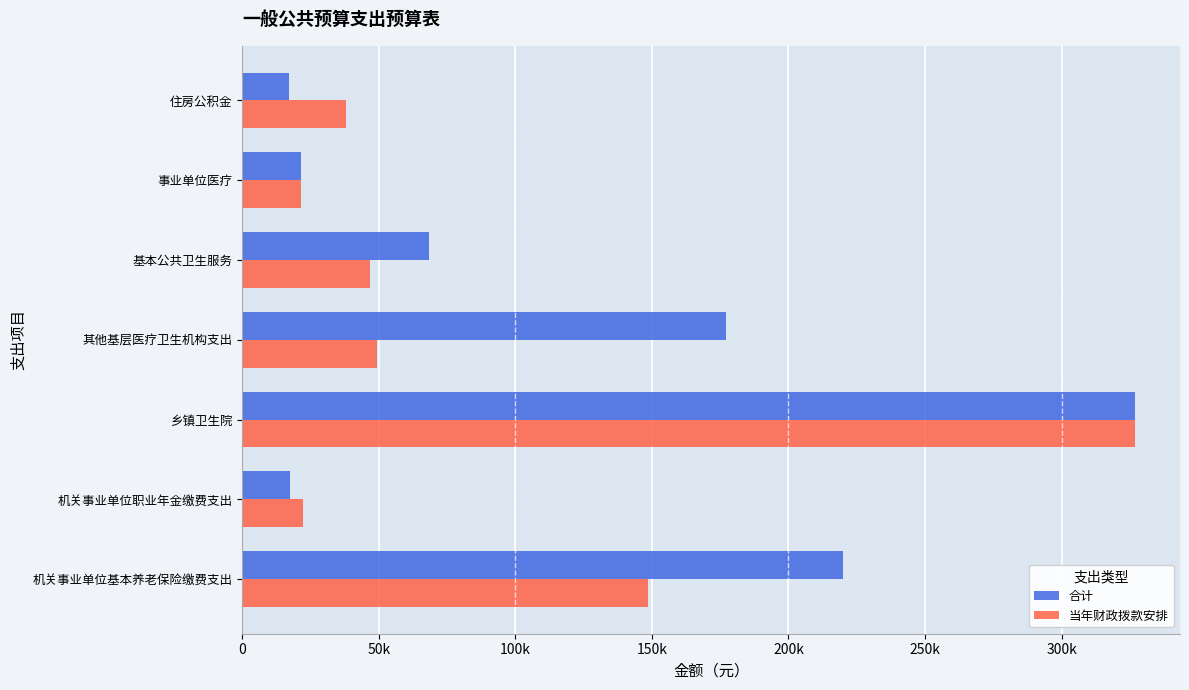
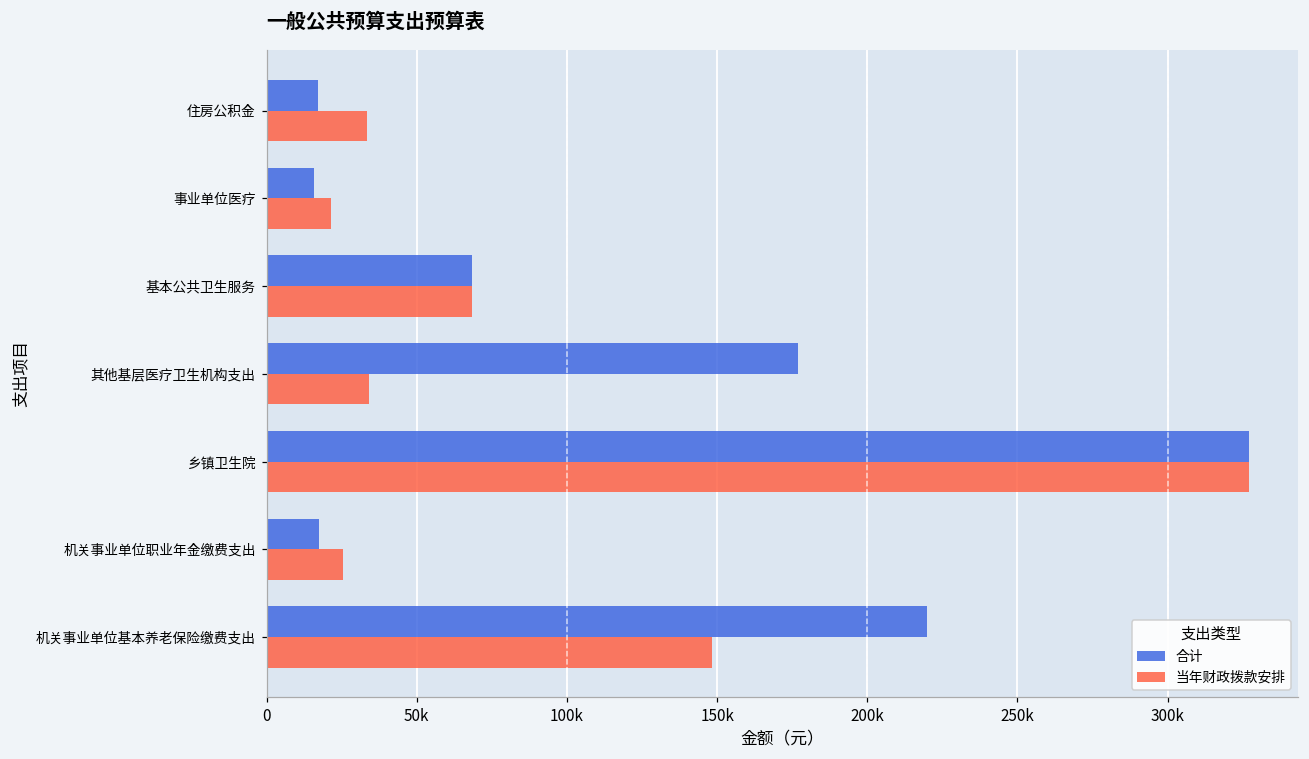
  {
    "合计": {
      "住房公积金": 17000,
-     "事业单位医疗": 21000,
+     "事业单位医疗": 16000,
      "基本公共卫生服务": 69000,
      "其他基层医疗卫生机构支出": 177000,
      "乡镇卫生院": 327000,
      "机关事业单位职业年金缴费支出": 18000,
      "机关事业单位基本养老保险缴费支出": 220000
    },
    "当年财政拨款安排": {
-     "住房公积金": 38000,
+     "住房公积金": 33000,
      "事业单位医疗": 21000,
-     "基本公共卫生服务": 47000,
-     "其他基层医疗卫生机构支出": 49000,
+     "基本公共卫生服务": 69000,
+     "其他基层医疗卫生机构支出": 34000,
      "乡镇卫生院": 327000,
-     "机关事业单位职业年金缴费支出": 22000,
+     "机关事业单位职业年金缴费支出": 25000,
      "机关事业单位基本养老保险缴费支出": 148000
    }
  }
